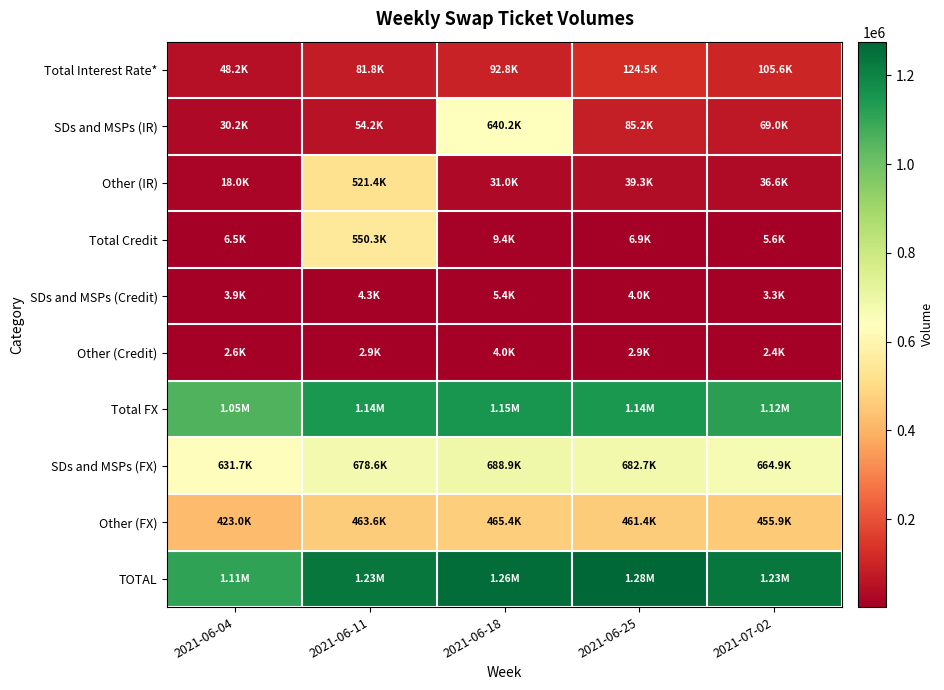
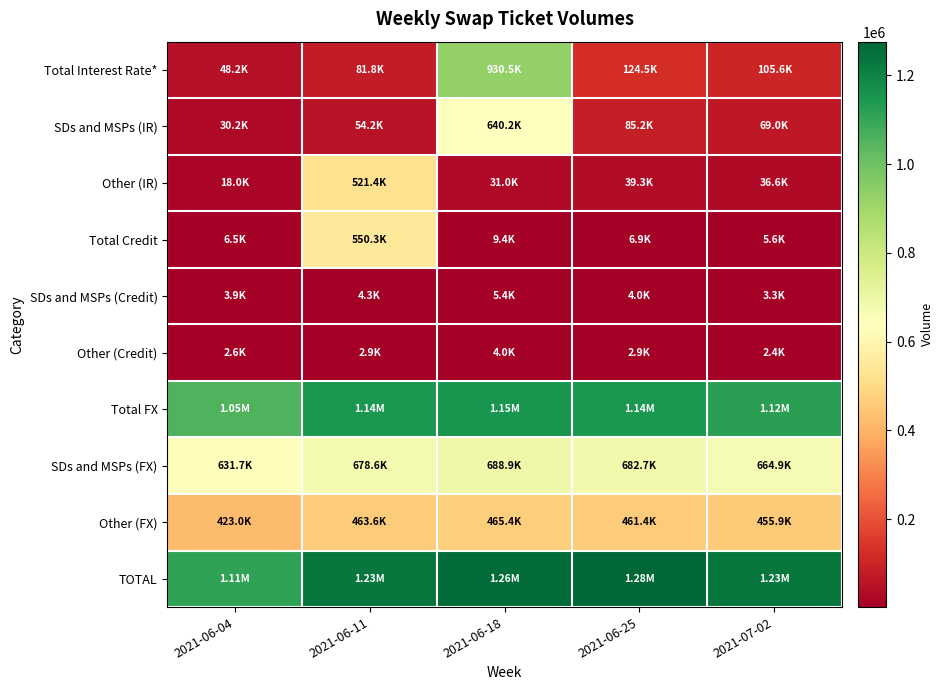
  {
    "Total Interest Rate*": {
      "2021-06-04": "48.2K",
      "2021-06-11": "81.8K",
-     "2021-06-18": "92.8K",
+     "2021-06-18": "930.5K",
      "2021-06-25": "124.5K",
      "2021-07-02": "105.6K"
    },
    "SDs and MSPs (IR)": {
      "2021-06-04": "30.2K",
      "2021-06-11": "54.2K",
      "2021-06-18": "640.2K",
      "2021-06-25": "85.2K",
      "2021-07-02": "69.0K"
    },
    "Other (IR)": {
      "2021-06-04": "18.0K",
      "2021-06-11": "521.4K",
      "2021-06-18": "31.0K",
      "2021-06-25": "39.3K",
      "2021-07-02": "36.6K"
    },
    "Total Credit": {
      "2021-06-04": "6.5K",
      "2021-06-11": "550.3K",
      "2021-06-18": "9.4K",
      "2021-06-25": "6.9K",
      "2021-07-02": "5.6K"
    },
    "SDs and MSPs (Credit)": {
      "2021-06-04": "3.9K",
      "2021-06-11": "4.3K",
      "2021-06-18": "5.4K",
      "2021-06-25": "4.0K",
      "2021-07-02": "3.3K"
    },
    "Other (Credit)": {
      "2021-06-04": "2.6K",
      "2021-06-11": "2.9K",
      "2021-06-18": "4.0K",
      "2021-06-25": "2.9K",
      "2021-07-02": "2.4K"
    },
    "Total FX": {
      "2021-06-04": "1.05M",
      "2021-06-11": "1.14M",
      "2021-06-18": "1.15M",
      "2021-06-25": "1.14M",
      "2021-07-02": "1.12M"
    },
    "SDs and MSPs (FX)": {
      "2021-06-04": "631.7K",
      "2021-06-11": "678.6K",
      "2021-06-18": "688.9K",
      "2021-06-25": "682.7K",
      "2021-07-02": "664.9K"
    },
    "Other (FX)": {
      "2021-06-04": "423.0K",
      "2021-06-11": "463.6K",
      "2021-06-18": "465.4K",
      "2021-06-25": "461.4K",
      "2021-07-02": "455.9K"
    },
    "TOTAL": {
      "2021-06-04": "1.11M",
      "2021-06-11": "1.23M",
      "2021-06-18": "1.26M",
      "2021-06-25": "1.28M",
      "2021-07-02": "1.23M"
    }
  }
